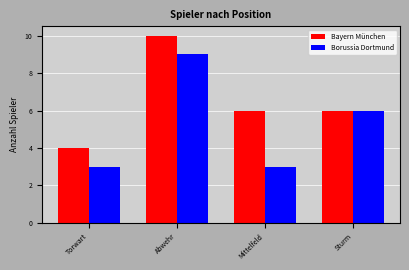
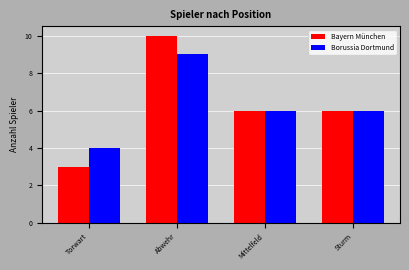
  {
    "Bayern München": {
-     "Torwart": 4,
+     "Torwart": 3,
      "Abwehr": 10,
      "Mittelfeld": 6,
      "Sturm": 6
    },
    "Borussia Dortmund": {
-     "Torwart": 3,
+     "Torwart": 4,
      "Abwehr": 9,
-     "Mittelfeld": 3,
+     "Mittelfeld": 6,
      "Sturm": 6
    }
  }
